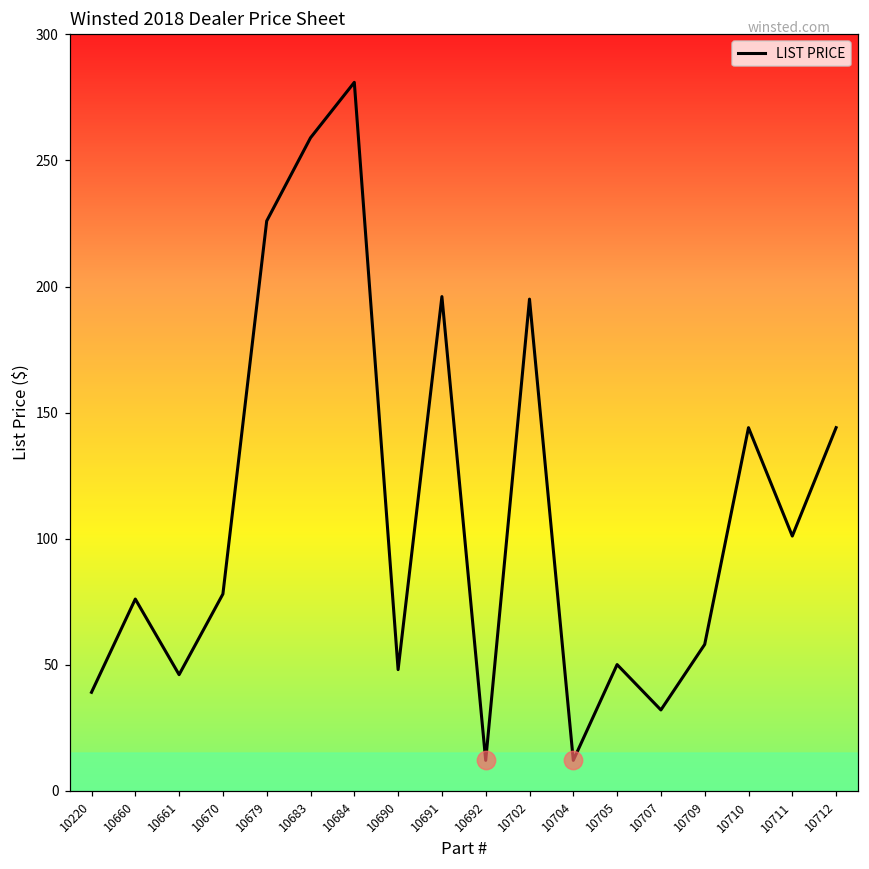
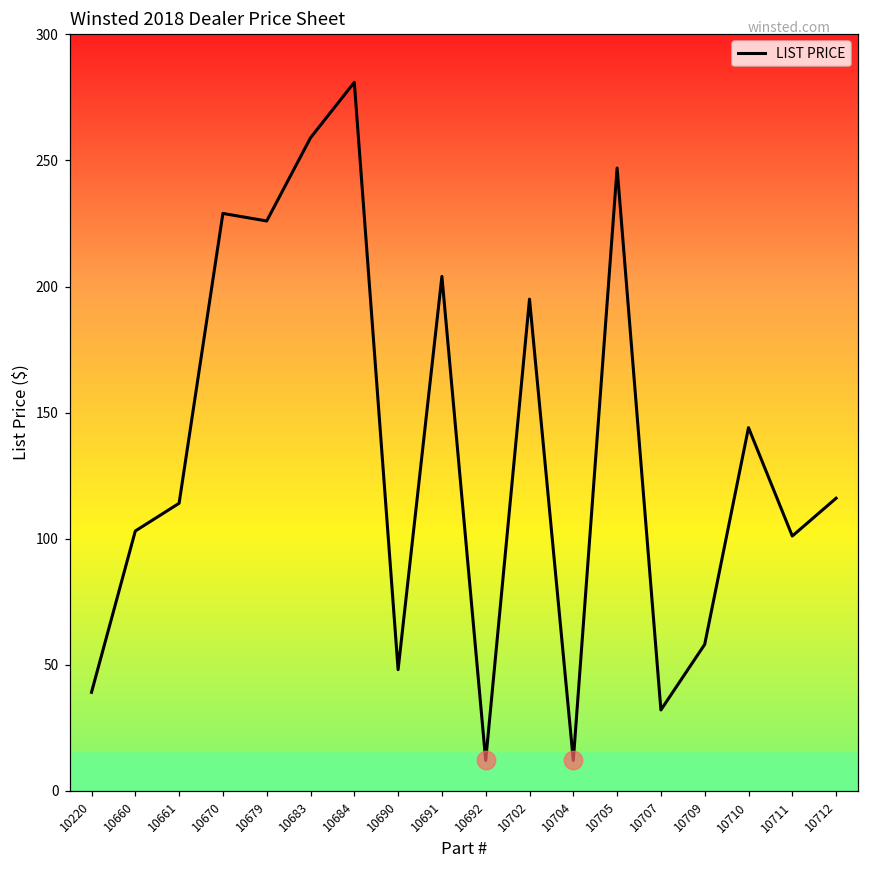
  {
    "LIST PRICE": {
      "10220": 39,
-     "10660": 76,
-     "10661": 46,
-     "10670": 78,
+     "10660": 103,
+     "10661": 114,
+     "10670": 229,
      "10679": 226,
      "10683": 259,
      "10684": 281,
      "10690": 48,
-     "10691": 196,
+     "10691": 204,
      "10702": 195,
-     "10705": 50,
+     "10705": 247,
      "10707": 32,
      "10709": 58,
      "10710": 144,
      "10711": 101,
-     "10712": 144
+     "10712": 116
    }
  }
